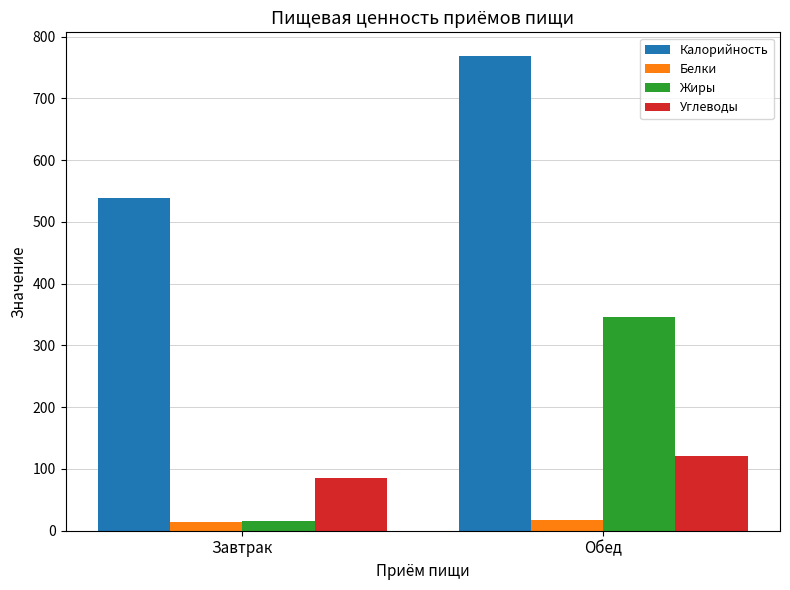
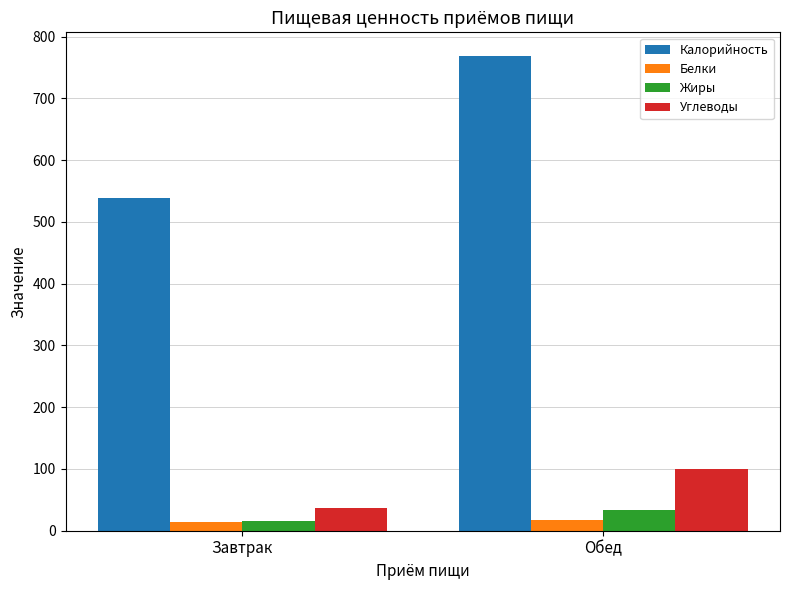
  {
    "Калорийность": {
      "Завтрак": 540,
      "Обед": 770
    },
    "Белки": {
      "Завтрак": 10,
      "Обед": 20
    },
    "Жиры": {
      "Завтрак": 20,
-     "Обед": 350
+     "Обед": 30
    },
    "Углеводы": {
-     "Завтрак": 90,
-     "Обед": 120
+     "Завтрак": 40,
+     "Обед": 100
    }
  }
